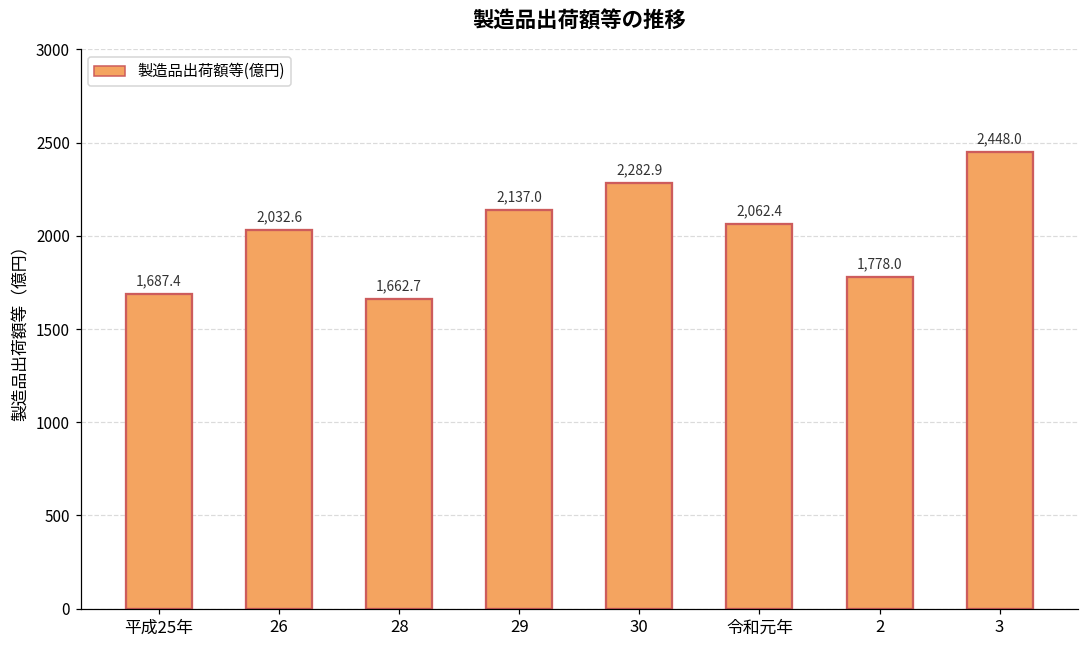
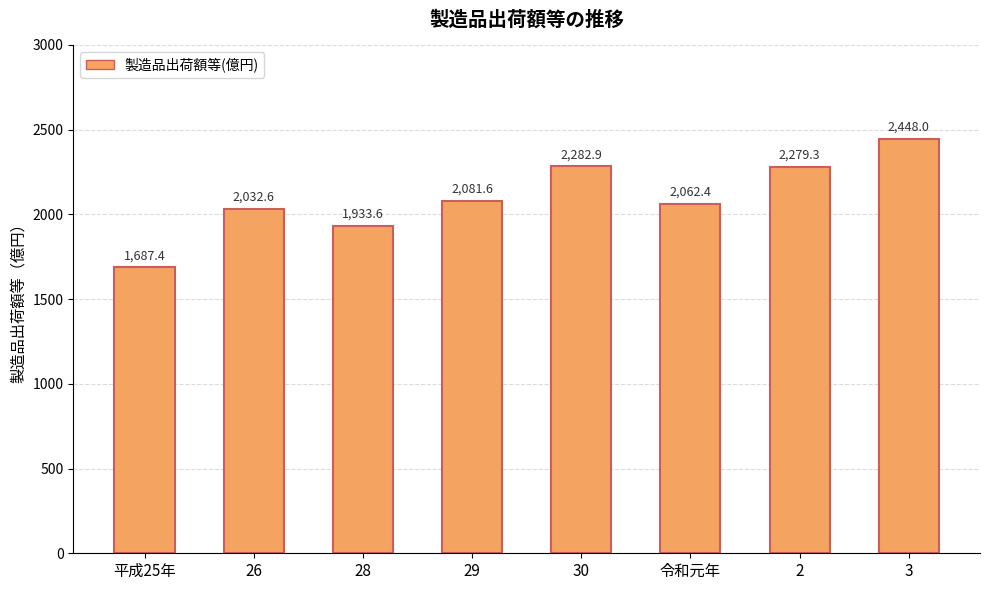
  {
    "平成25年": "1,687.4",
    "26": "2,032.6",
-   "28": "1,662.7",
-   "29": "2,137.0",
+   "28": "1,933.6",
+   "29": "2,081.6",
    "30": "2,282.9",
    "令和元年": "2,062.4",
-   "2": "1,778.0",
+   "2": "2,279.3",
    "3": "2,448.0"
  }
